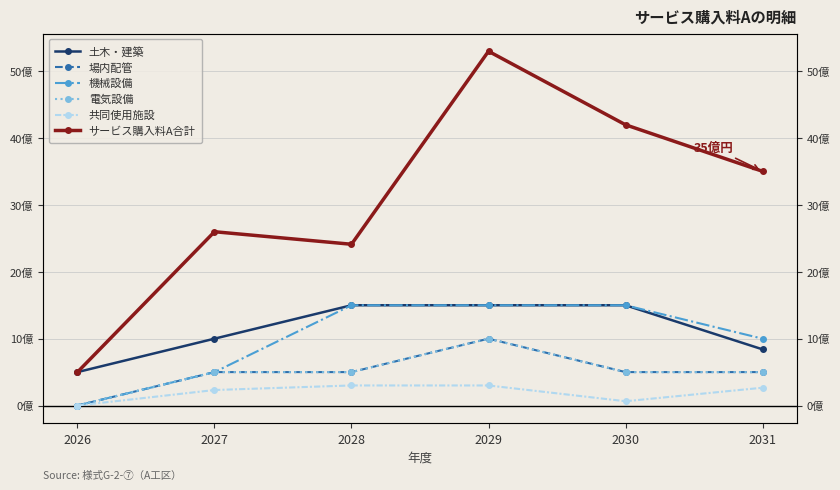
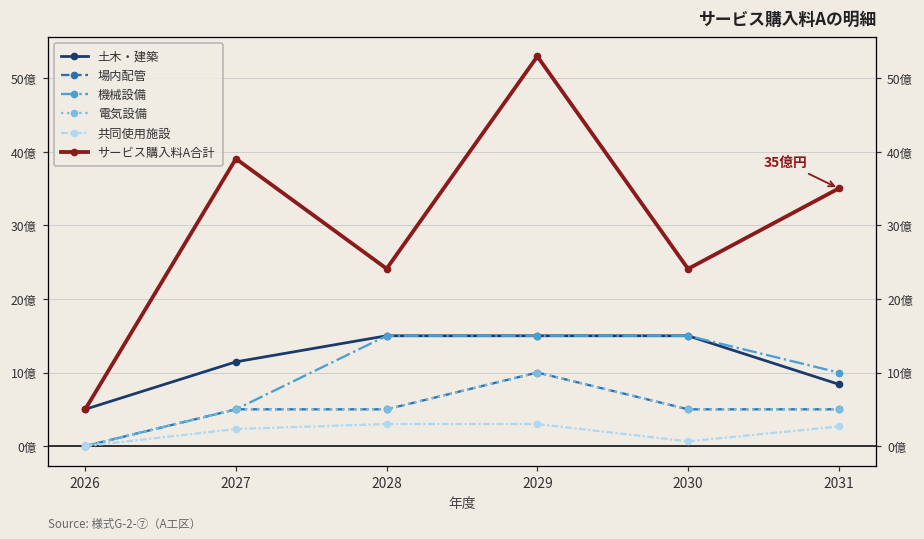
  {
    "土木・建築": {
-     "2027": "10億",
+     "2027": "11億",
      "2031": "8億"
    },
    "共同使用施設": {
      "2027": "2億",
      "2028": "3億",
      "2029": "3億",
      "2030": "1億",
      "2031": "3億"
    },
    "サービス購入料A合計": {
-     "2027": "26億",
+     "2027": "39億",
      "2028": "24億",
      "2029": "53億",
-     "2030": "42億"
+     "2030": "24億"
    }
  }
